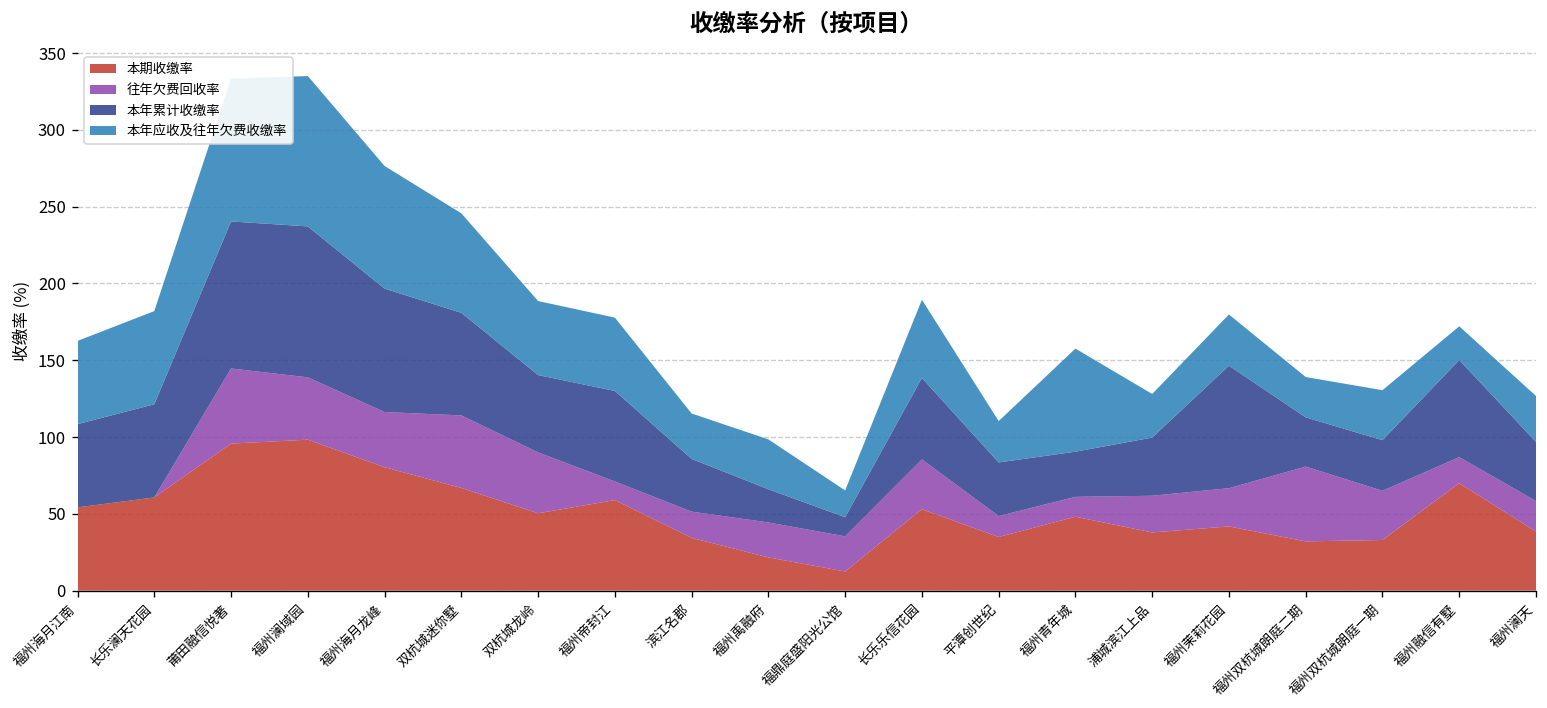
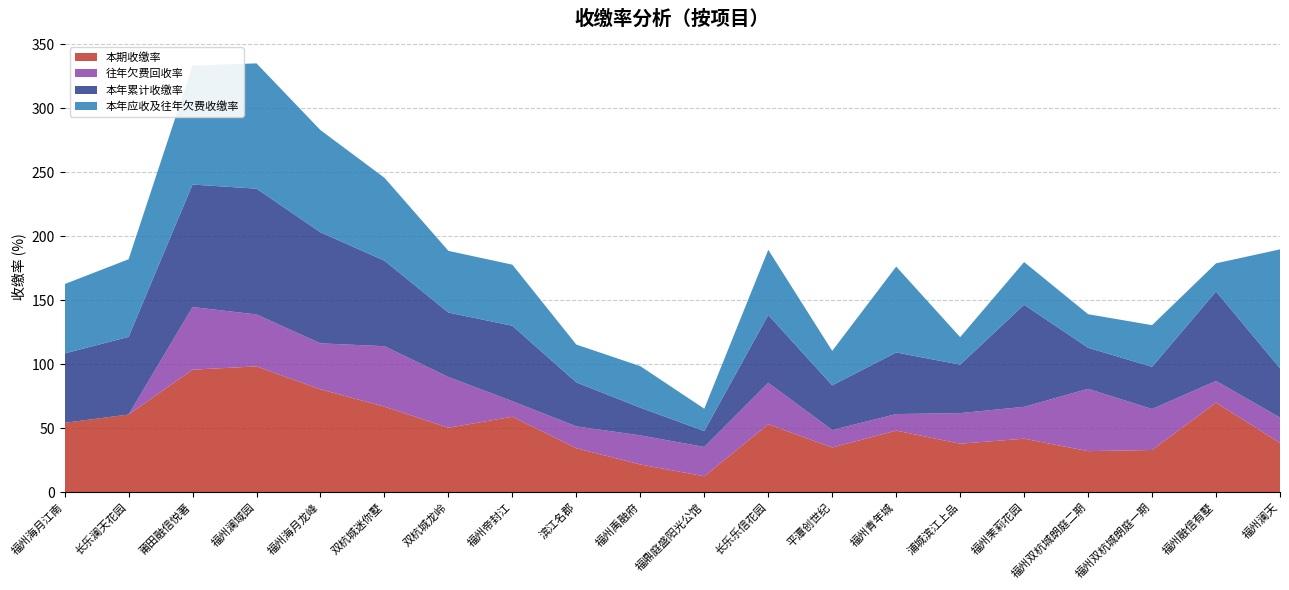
  {
    "本期收缴率": {
      "莆田融信悦著": 96,
      "福州澜域园": 98,
      "福州海月龙峰": 80,
      "双杭城迷你墅": 67,
      "双杭城龙岭": 50,
      "福州帝封江": 59,
      "滨江名郡": 34,
      "福州禹融府": 22,
      "福鼎庭盛阳光公馆": 12,
      "长乐乐信花园": 53,
      "平潭创世纪": 35,
      "福州青年城": 48,
      "浦城滨江上品": 38,
      "福州茉莉花园": 42,
      "福州双杭城朗庭二期": 32,
      "福州双杭城朗庭一期": 33,
      "福州融信有墅": 70,
      "福州澜天": 38
    },
    "往年欠费回收率": {
      "莆田融信悦著": 49,
      "福州澜域园": 41,
      "福州海月龙峰": 36,
      "双杭城迷你墅": 47,
      "双杭城龙岭": 40,
      "福州帝封江": 12,
      "滨江名郡": 17,
      "福州禹融府": 23,
      "福鼎庭盛阳光公馆": 23,
      "长乐乐信花园": 32,
      "平潭创世纪": 14,
      "福州青年城": 13,
      "浦城滨江上品": 24,
      "福州茉莉花园": 25,
      "福州双杭城朗庭二期": 49,
      "福州双杭城朗庭一期": 32,
      "福州融信有墅": 17,
      "福州澜天": 20
    },
    "本年累计收缴率": {
      "福州海月江南": 54,
      "长乐澜天花园": 61,
      "莆田融信悦著": 96,
      "福州澜域园": 98,
-     "福州海月龙峰": 80,
+     "福州海月龙峰": 87,
      "双杭城迷你墅": 67,
      "双杭城龙岭": 50,
      "福州帝封江": 59,
      "滨江名郡": 34,
      "福州禹融府": 22,
      "福鼎庭盛阳光公馆": 12,
      "长乐乐信花园": 53,
      "平潭创世纪": 35,
-     "福州青年城": 29,
+     "福州青年城": 48,
      "浦城滨江上品": 38,
      "福州茉莉花园": 80,
      "福州双杭城朗庭二期": 32,
      "福州双杭城朗庭一期": 33,
-     "福州融信有墅": 63,
+     "福州融信有墅": 70,
      "福州澜天": 38
    },
    "本年应收及往年欠费收缴率": {
      "福州海月江南": 54,
      "长乐澜天花园": 61,
      "福州澜域园": 98,
      "福州海月龙峰": 80,
      "双杭城迷你墅": 65,
      "双杭城龙岭": 48,
      "福州帝封江": 48,
      "滨江名郡": 30,
      "福州禹融府": 32,
      "福鼎庭盛阳光公馆": 17,
      "长乐乐信花园": 51,
      "平潭创世纪": 27,
      "福州青年城": 67,
-     "浦城滨江上品": 28,
+     "浦城滨江上品": 22,
      "福州茉莉花园": 33,
      "福州双杭城朗庭二期": 26,
      "福州双杭城朗庭一期": 33,
      "福州融信有墅": 22,
-     "福州澜天": 30
+     "福州澜天": 93
    }
  }
